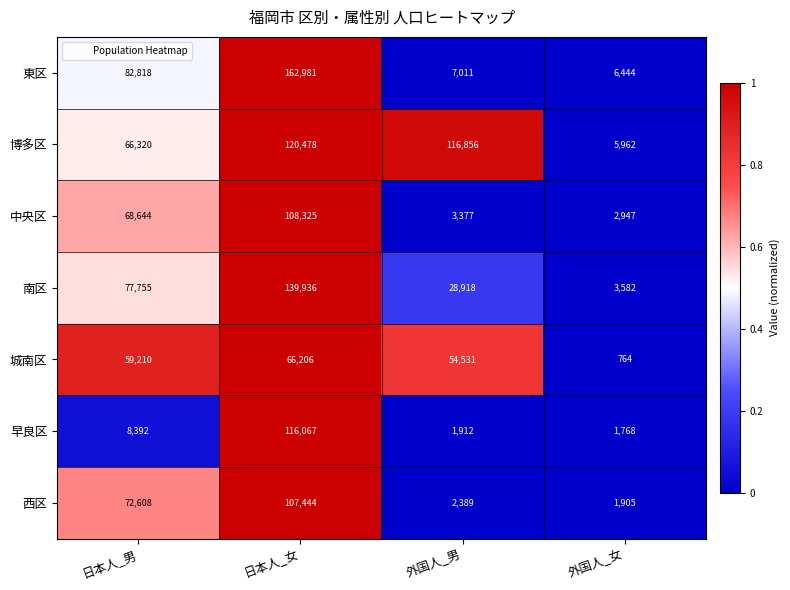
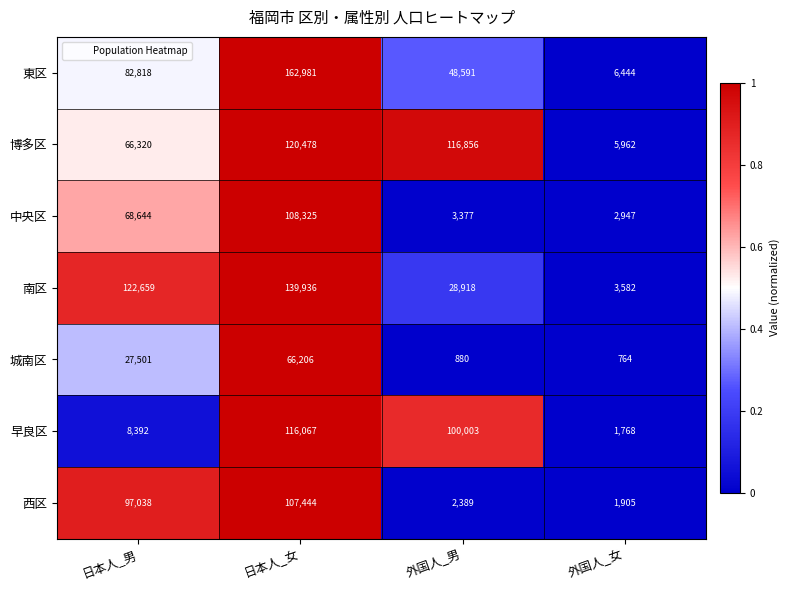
  {
    "東区": {
      "日本人_男": "82,818",
      "日本人_女": "162,981",
-     "外国人_男": "7,011",
+     "外国人_男": "48,591",
      "外国人_女": "6,444"
    },
    "博多区": {
      "日本人_男": "66,320",
      "日本人_女": "120,478",
      "外国人_男": "116,856",
      "外国人_女": "5,962"
    },
    "中央区": {
      "日本人_男": "68,644",
      "日本人_女": "108,325",
      "外国人_男": "3,377",
      "外国人_女": "2,947"
    },
    "南区": {
-     "日本人_男": "77,755",
+     "日本人_男": "122,659",
      "日本人_女": "139,936",
      "外国人_男": "28,918",
      "外国人_女": "3,582"
    },
    "城南区": {
-     "日本人_男": "59,210",
+     "日本人_男": "27,501",
      "日本人_女": "66,206",
-     "外国人_男": "54,531",
+     "外国人_男": "880",
      "外国人_女": "764"
    },
    "早良区": {
      "日本人_男": "8,392",
      "日本人_女": "116,067",
-     "外国人_男": "1,912",
+     "外国人_男": "100,003",
      "外国人_女": "1,768"
    },
    "西区": {
-     "日本人_男": "72,608",
+     "日本人_男": "97,038",
      "日本人_女": "107,444",
      "外国人_男": "2,389",
      "外国人_女": "1,905"
    }
  }
